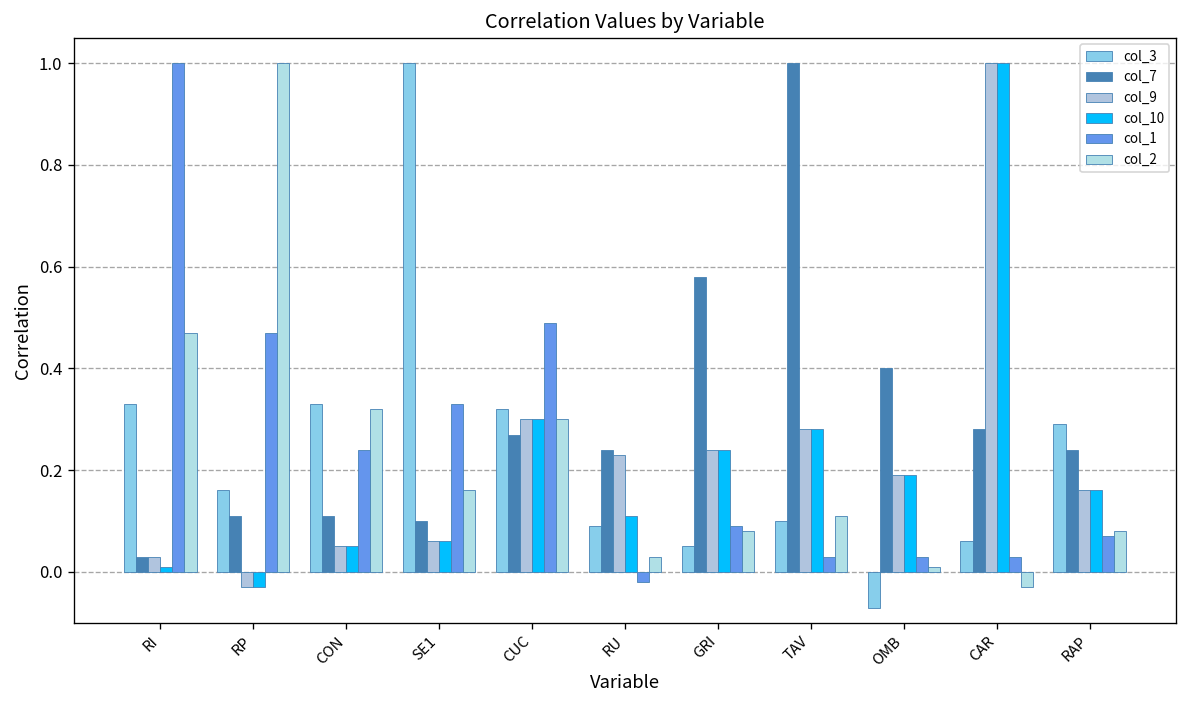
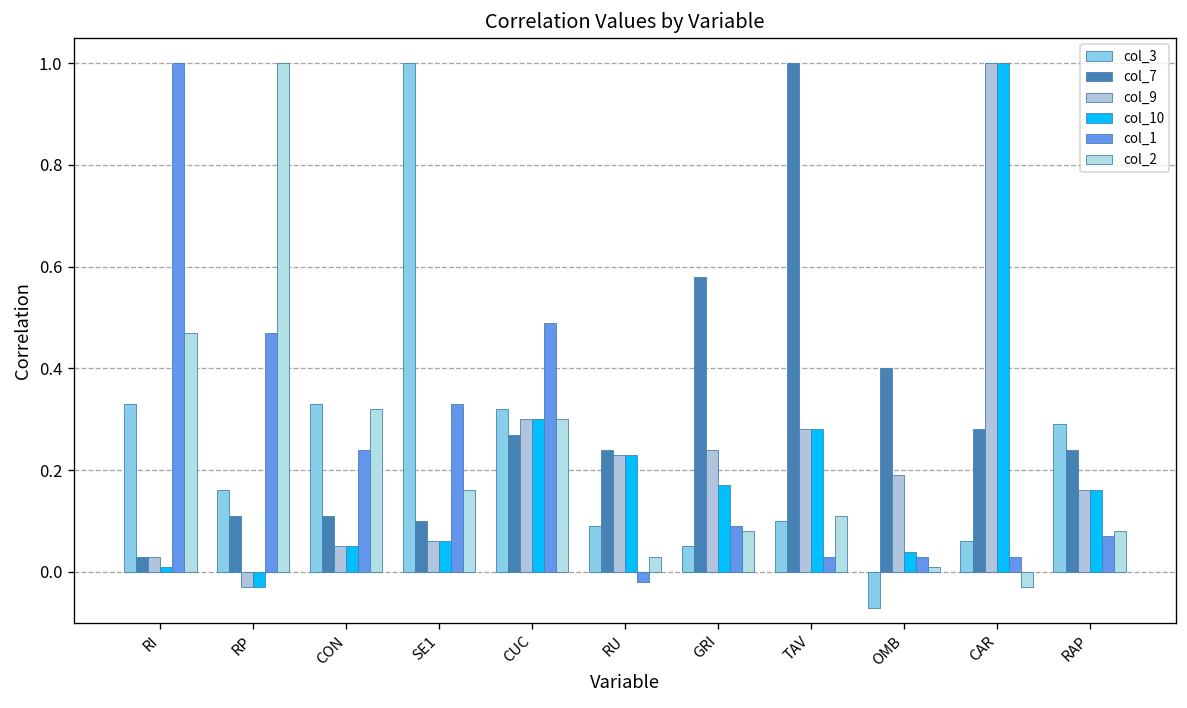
  {
    "col_7": {
      "RI": 0.03,
      "RP": 0.11,
      "CON": 0.11,
      "SE1": 0.10,
      "CUC": 0.27,
      "RU": 0.24,
      "GRI": 0.58,
      "TAV": 1.00,
      "OMB": 0.40,
      "CAR": 0.28,
      "RAP": 0.24
    },
    "col_10": {
      "RI": 0.01,
      "RP": -0.03,
      "CON": 0.05,
      "SE1": 0.06,
      "CUC": 0.30,
-     "RU": 0.11,
-     "GRI": 0.24,
+     "RU": 0.23,
+     "GRI": 0.17,
      "TAV": 0.28,
-     "OMB": 0.19,
+     "OMB": 0.04,
      "CAR": 1.00,
      "RAP": 0.16
    },
    "col_1": {
      "RI": 1.00,
      "RP": 0.47,
      "CON": 0.24,
      "SE1": 0.33,
      "CUC": 0.49,
      "RU": -0.02,
      "GRI": 0.09,
      "TAV": 0.03,
      "OMB": 0.03,
      "CAR": 0.03,
      "RAP": 0.07
    }
  }
